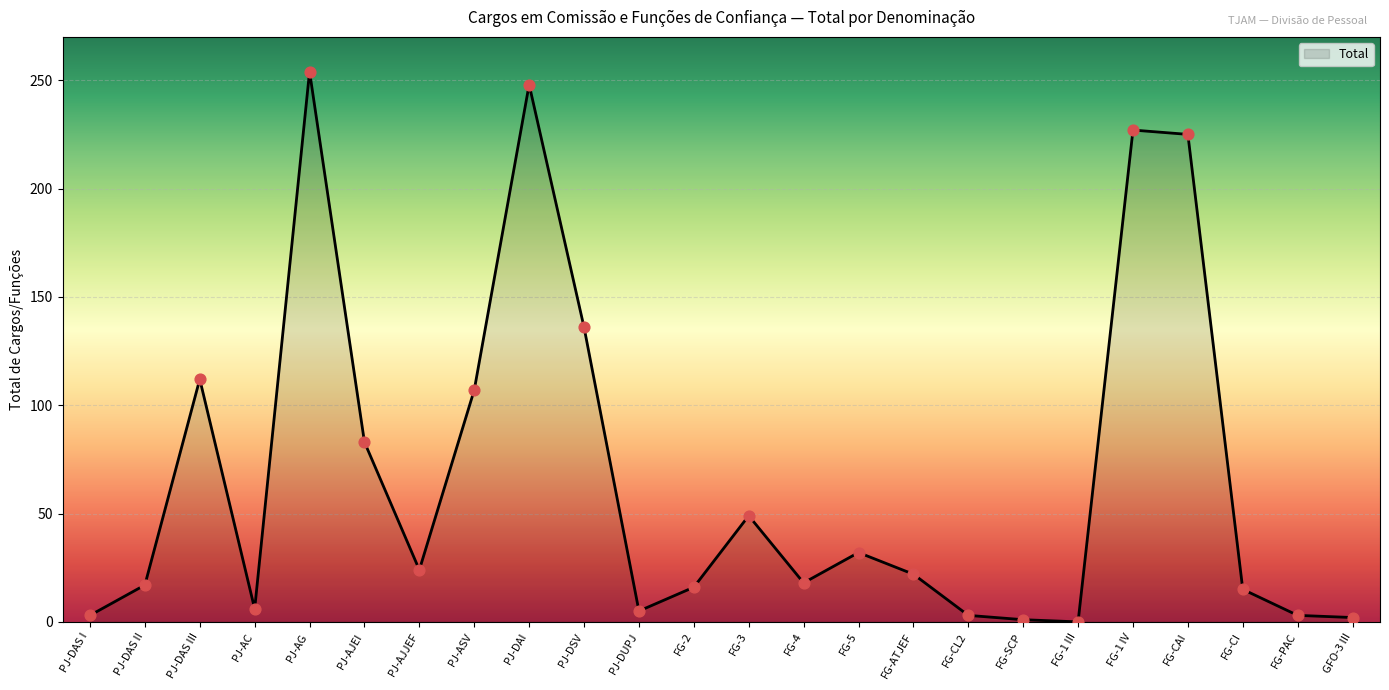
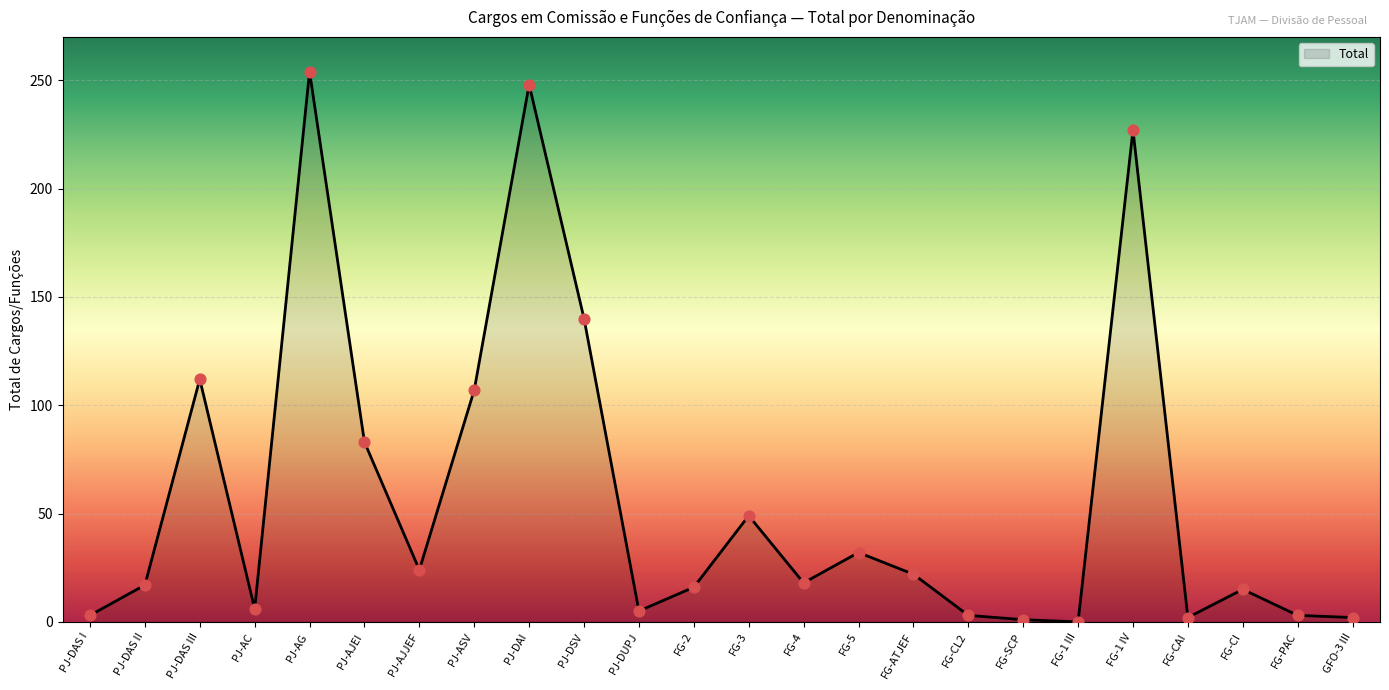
  {
    "PJ-DAS I": 3,
    "PJ-DAS II": 17,
    "PJ-DAS III": 112,
    "PJ-AC": 6,
    "PJ-AG": 254,
    "PJ-AJEI": 83,
    "PJ-AJJEF": 24,
    "PJ-ASV": 107,
    "PJ-DAI": 248,
-   "PJ-DSV": 136,
+   "PJ-DSV": 140,
    "PJ-DUPJ": 5,
    "FG-2": 16,
    "FG-3": 49,
    "FG-4": 18,
    "FG-5": 32,
    "FG-ATJEF": 22,
    "FG-CL2": 3,
    "FG-SCP": 1,
    "FG-1 III": 0,
    "FG-1 IV": 227,
-   "FG-CAI": 225,
+   "FG-CAI": 2,
    "FG-CI": 15,
    "FG-PAC": 3,
    "GFO-3 III": 2
  }
